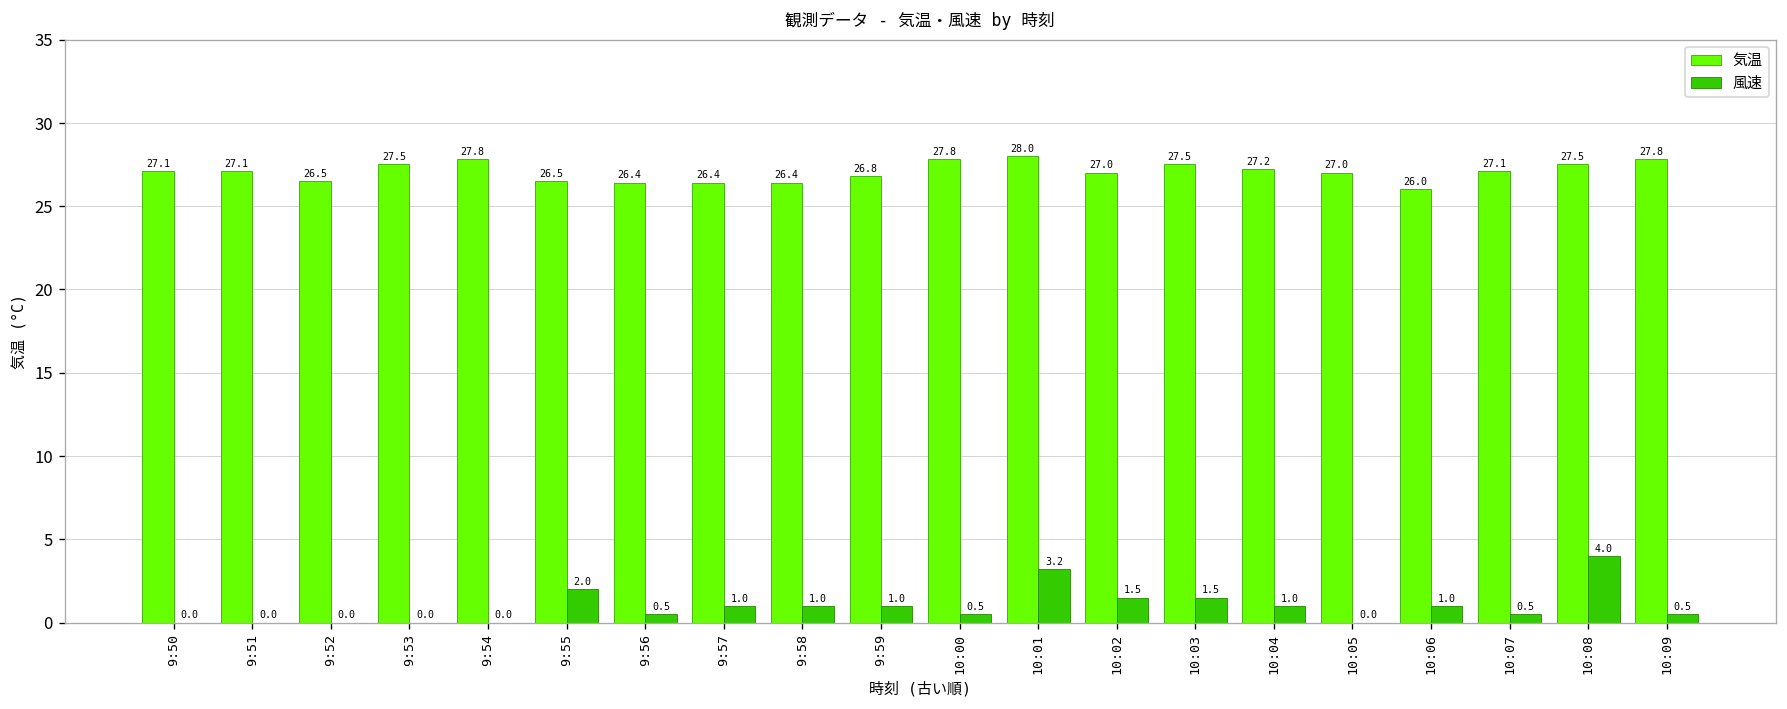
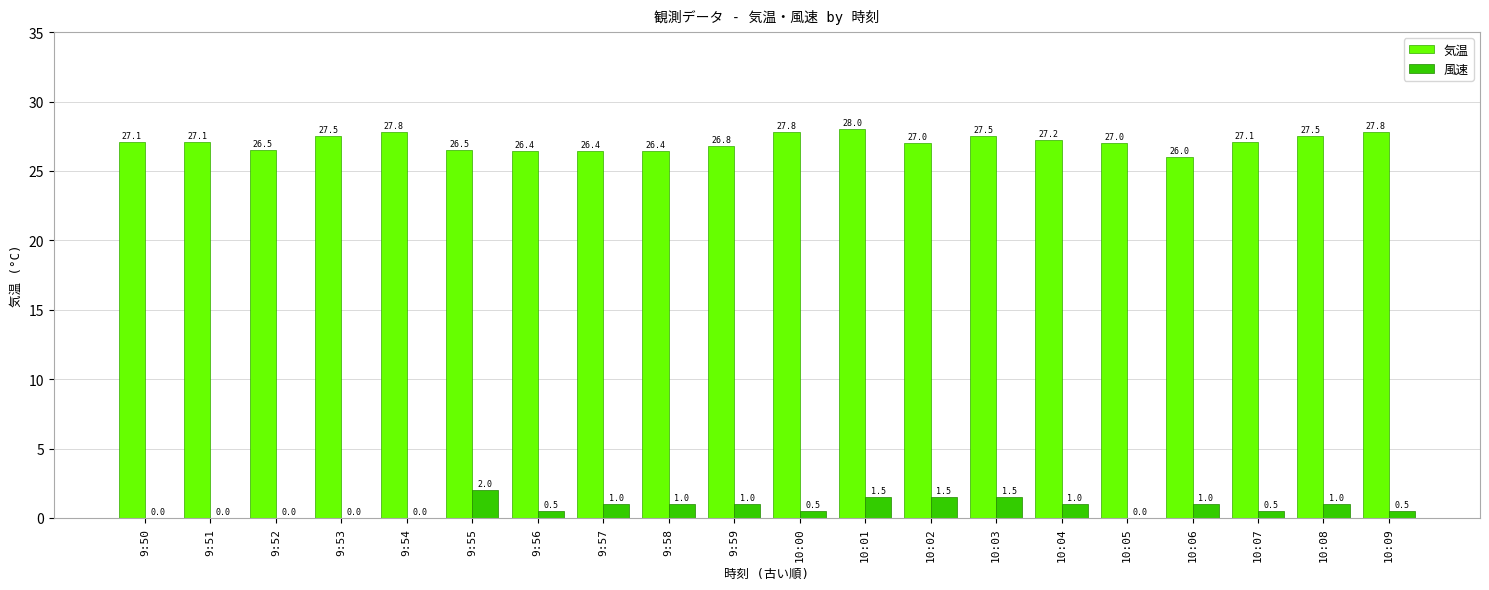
  {
    "気温": {
      "9:50": 27.1,
      "9:51": 27.1,
      "9:52": 26.5,
      "9:53": 27.5,
      "9:54": 27.8,
      "9:55": 26.5,
      "9:56": 26.4,
      "9:57": 26.4,
      "9:58": 26.4,
      "9:59": 26.8,
      "10:00": 27.8,
      "10:01": 28.0,
      "10:02": 27.0,
      "10:03": 27.5,
      "10:04": 27.2,
      "10:05": 27.0,
      "10:06": 26.0,
      "10:07": 27.1,
      "10:08": 27.5,
      "10:09": 27.8
    },
    "風速": {
      "9:50": 0.0,
      "9:51": 0.0,
      "9:52": 0.0,
      "9:53": 0.0,
      "9:54": 0.0,
      "9:55": 2.0,
      "9:56": 0.5,
      "9:57": 1.0,
      "9:58": 1.0,
      "9:59": 1.0,
      "10:00": 0.5,
-     "10:01": 3.2,
+     "10:01": 1.5,
      "10:02": 1.5,
      "10:03": 1.5,
      "10:04": 1.0,
      "10:05": 0.0,
      "10:06": 1.0,
      "10:07": 0.5,
-     "10:08": 4.0,
+     "10:08": 1.0,
      "10:09": 0.5
    }
  }
